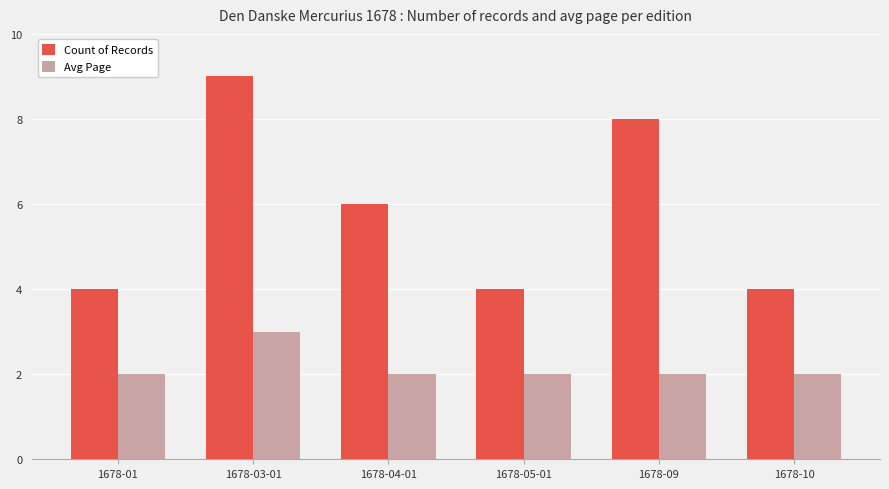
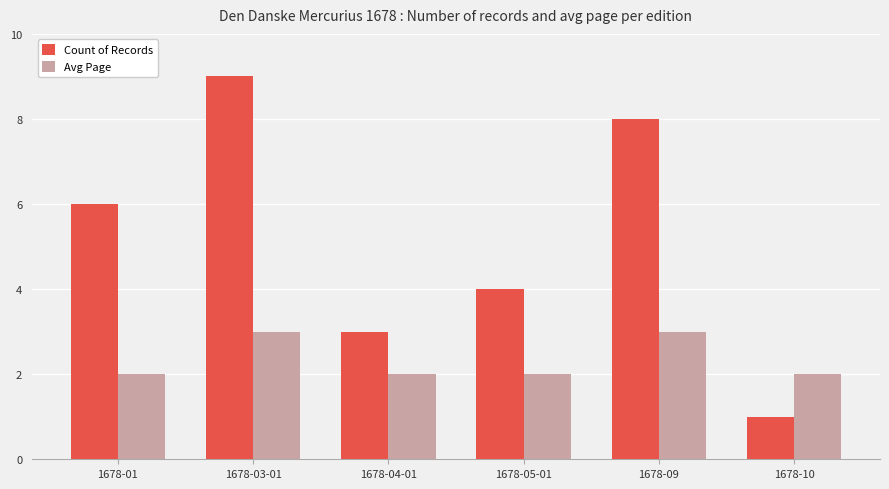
  {
    "Count of Records": {
-     "1678-01": 4,
+     "1678-01": 6,
      "1678-03-01": 9,
-     "1678-04-01": 6,
+     "1678-04-01": 3,
      "1678-05-01": 4,
      "1678-09": 8,
-     "1678-10": 4
+     "1678-10": 1
    },
    "Avg Page": {
      "1678-01": 2,
      "1678-03-01": 3,
      "1678-04-01": 2,
      "1678-05-01": 2,
-     "1678-09": 2,
+     "1678-09": 3,
      "1678-10": 2
    }
  }
